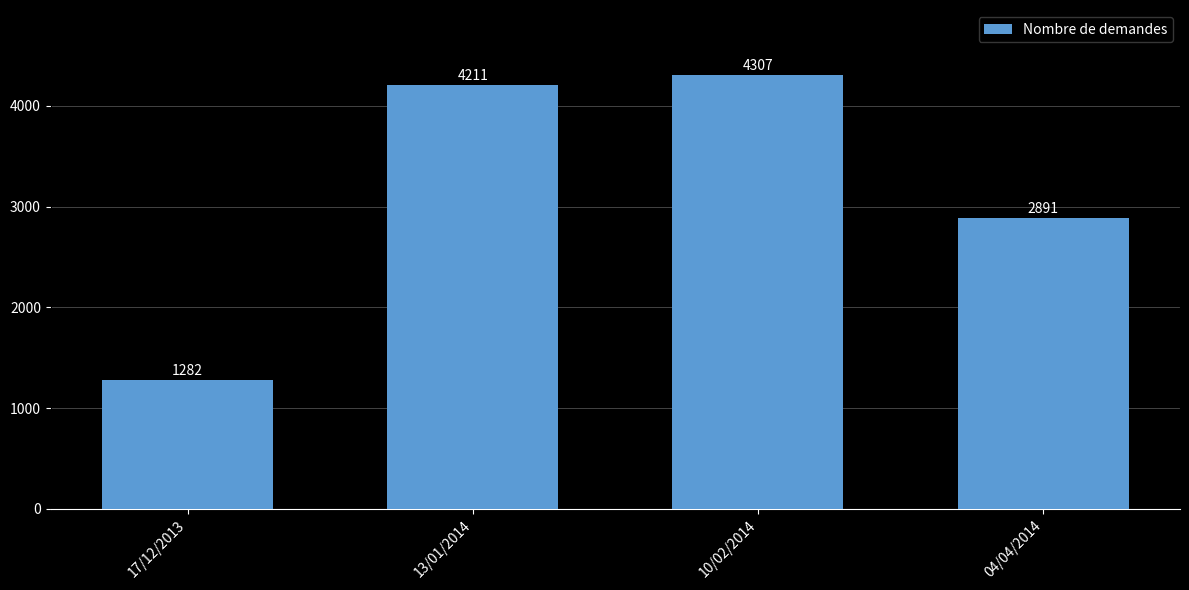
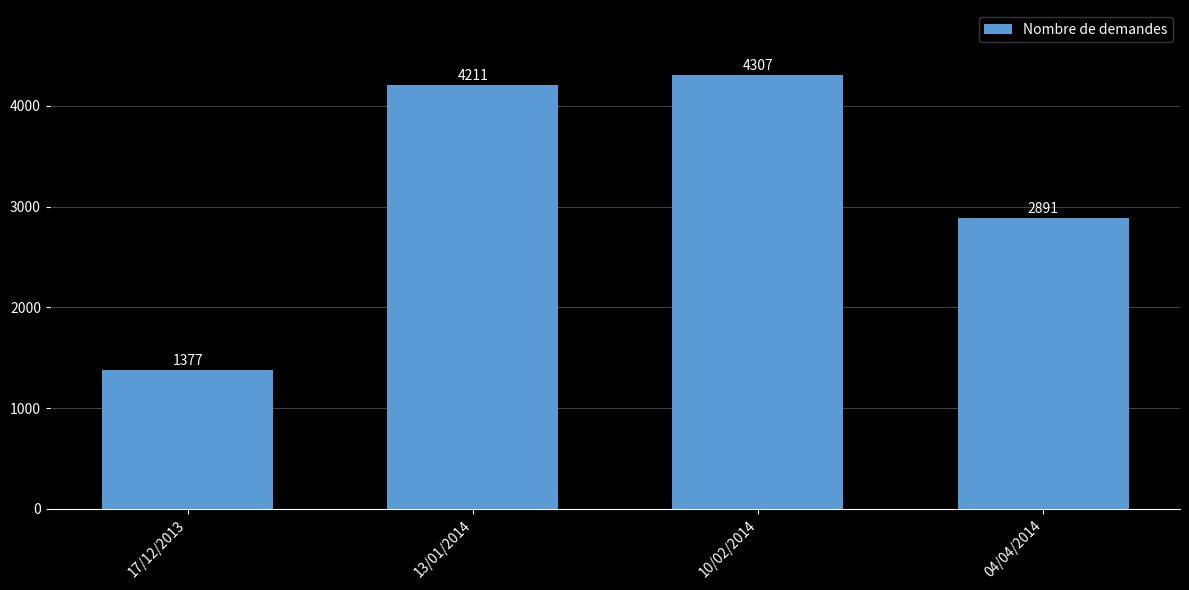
  {
-   "17/12/2013": 1282,
+   "17/12/2013": 1377,
    "13/01/2014": 4211,
    "10/02/2014": 4307,
    "04/04/2014": 2891
  }
